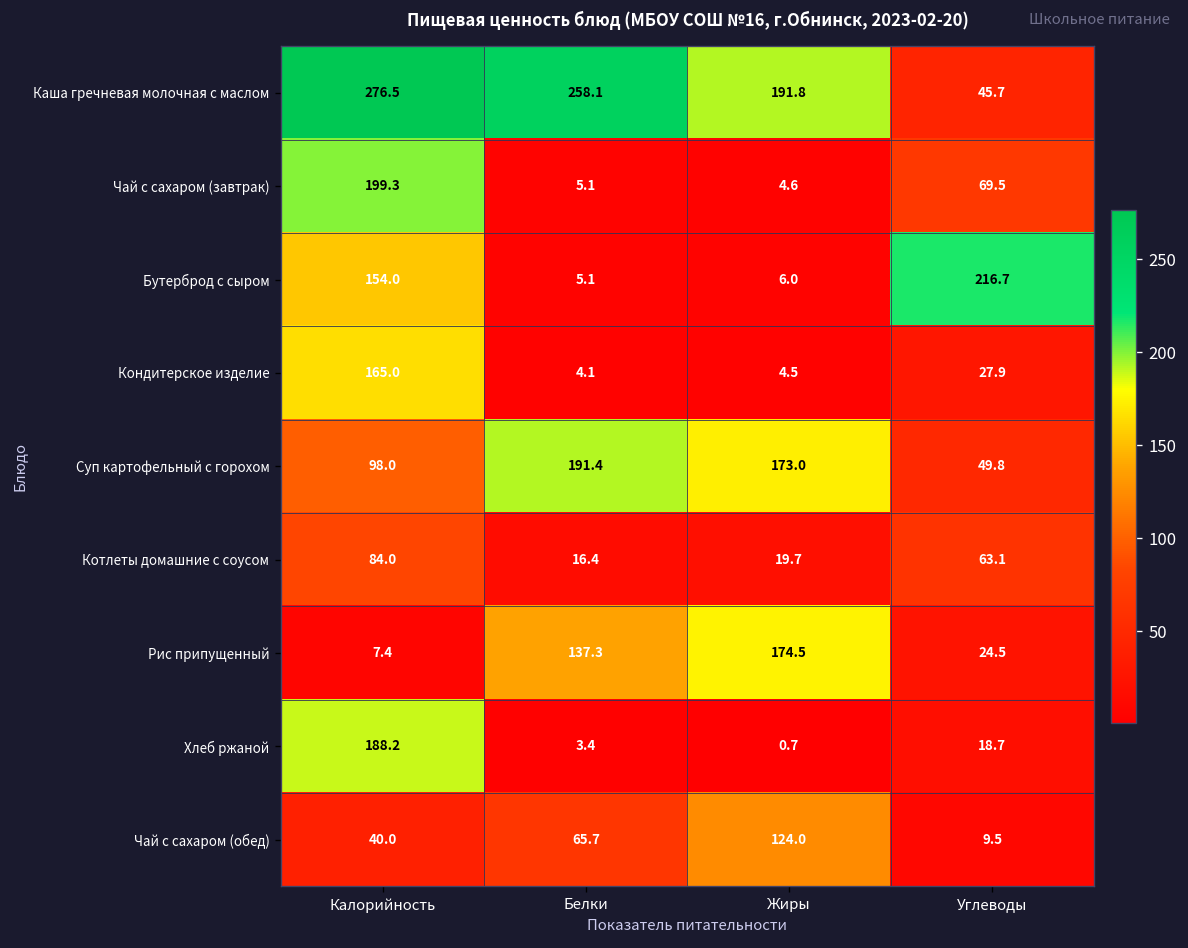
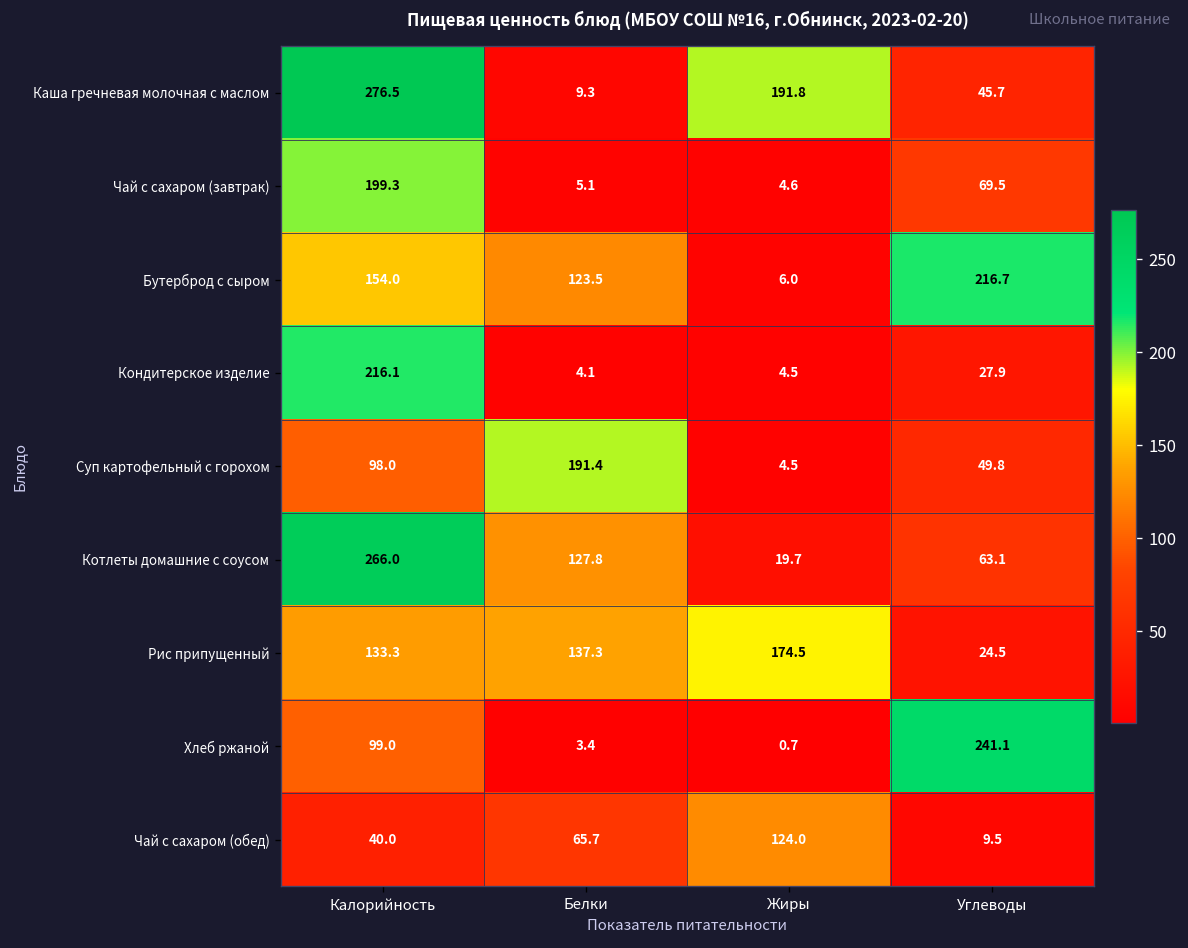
  {
    "Каша гречневая молочная с маслом": {
      "Калорийность": 276.5,
-     "Белки": 258.1,
+     "Белки": 9.3,
      "Жиры": 191.8,
      "Углеводы": 45.7
    },
    "Чай с сахаром (завтрак)": {
      "Калорийность": 199.3,
      "Белки": 5.1,
      "Жиры": 4.6,
      "Углеводы": 69.5
    },
    "Бутерброд с сыром": {
      "Калорийность": 154.0,
-     "Белки": 5.1,
+     "Белки": 123.5,
      "Жиры": 6.0,
      "Углеводы": 216.7
    },
    "Кондитерское изделие": {
-     "Калорийность": 165.0,
+     "Калорийность": 216.1,
      "Белки": 4.1,
      "Жиры": 4.5,
      "Углеводы": 27.9
    },
    "Суп картофельный с горохом": {
      "Калорийность": 98.0,
      "Белки": 191.4,
-     "Жиры": 173.0,
+     "Жиры": 4.5,
      "Углеводы": 49.8
    },
    "Котлеты домашние с соусом": {
-     "Калорийность": 84.0,
-     "Белки": 16.4,
+     "Калорийность": 266.0,
+     "Белки": 127.8,
      "Жиры": 19.7,
      "Углеводы": 63.1
    },
    "Рис припущенный": {
-     "Калорийность": 7.4,
+     "Калорийность": 133.3,
      "Белки": 137.3,
      "Жиры": 174.5,
      "Углеводы": 24.5
    },
    "Хлеб ржаной": {
-     "Калорийность": 188.2,
+     "Калорийность": 99.0,
      "Белки": 3.4,
      "Жиры": 0.7,
-     "Углеводы": 18.7
+     "Углеводы": 241.1
    },
    "Чай с сахаром (обед)": {
      "Калорийность": 40.0,
      "Белки": 65.7,
      "Жиры": 124.0,
      "Углеводы": 9.5
    }
  }
